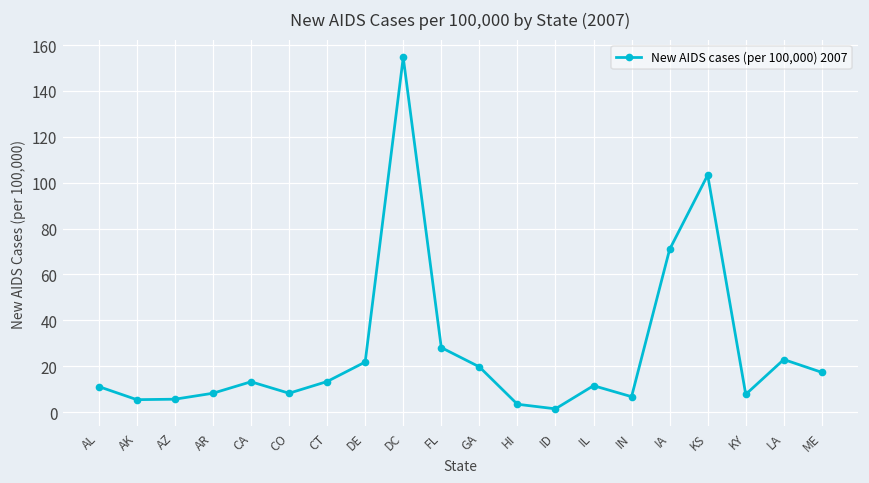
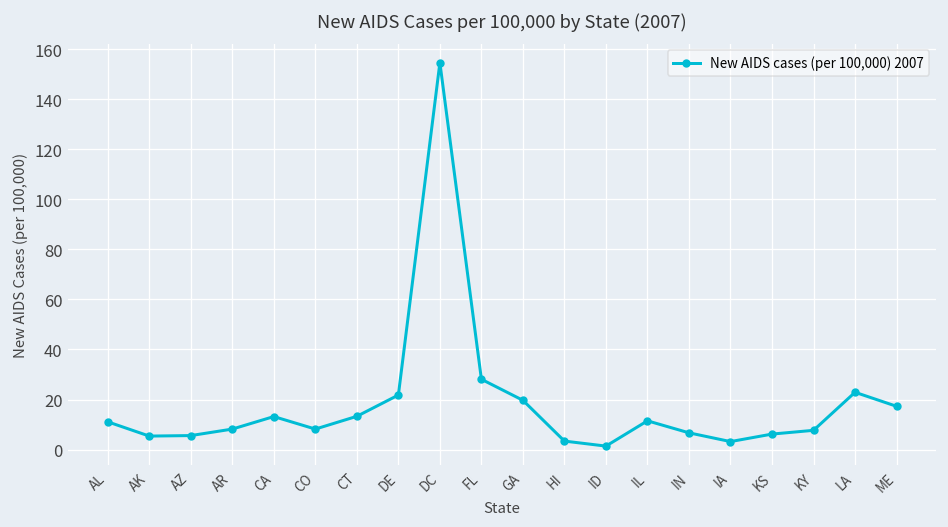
  {
    "AL": 11,
    "AK": 5,
    "AZ": 6,
    "AR": 8,
    "CA": 13,
    "CO": 8,
    "CT": 13,
    "DE": 22,
    "DC": 155,
    "FL": 28,
    "GA": 20,
    "HI": 3,
    "ID": 1,
    "IL": 12,
    "IN": 7,
-   "IA": 71,
-   "KS": 103,
+   "IA": 3,
+   "KS": 6,
    "KY": 8,
    "LA": 23,
    "ME": 17
  }
